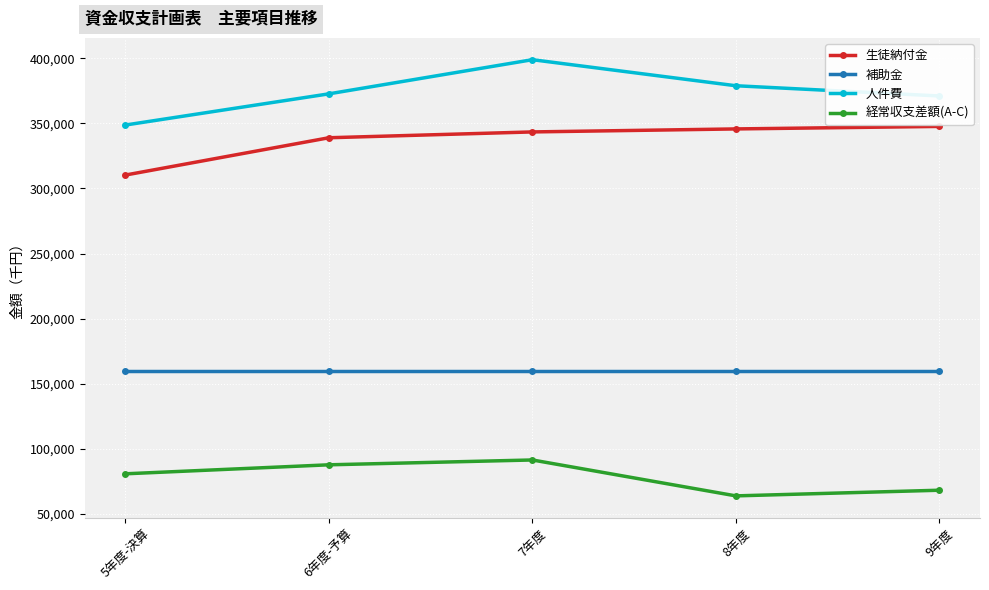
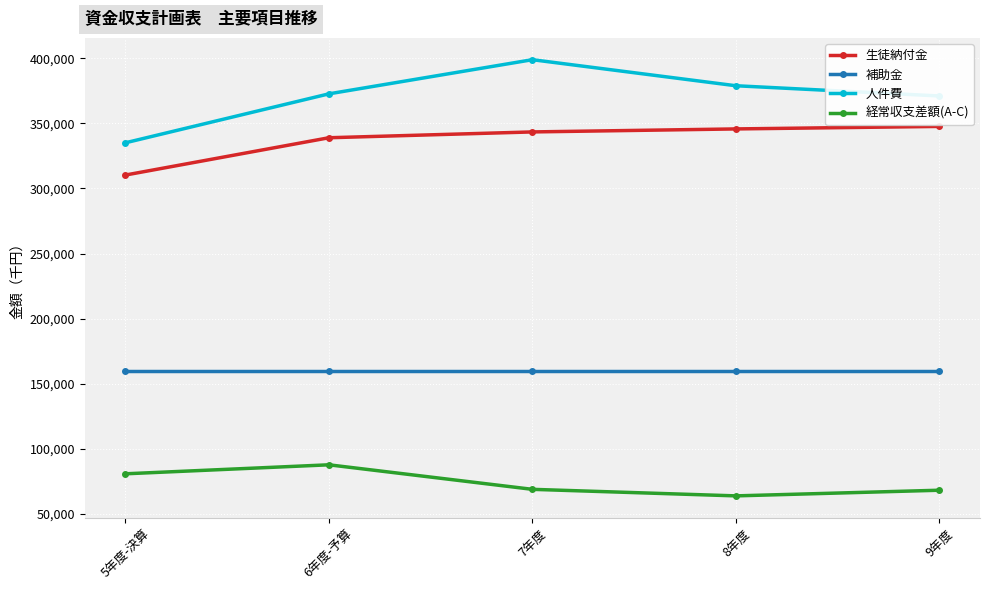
  {
    "生徒納付金": {
      "5年度-決算": "310,000",
      "6年度-予算": "339,000",
      "7年度": "343,000",
      "8年度": "346,000",
      "9年度": "348,000"
    },
    "補助金": {
      "5年度-決算": "160,000",
      "6年度-予算": "160,000",
      "7年度": "160,000",
      "8年度": "160,000",
      "9年度": "160,000"
    },
    "人件費": {
-     "5年度-決算": "349,000",
+     "5年度-決算": "335,000",
      "6年度-予算": "373,000",
      "7年度": "399,000",
      "8年度": "379,000"
    },
    "経常収支差額(A-C)": {
      "5年度-決算": "81,000",
      "6年度-予算": "88,000",
-     "7年度": "92,000",
+     "7年度": "69,000",
      "8年度": "64,000",
      "9年度": "68,000"
    }
  }
